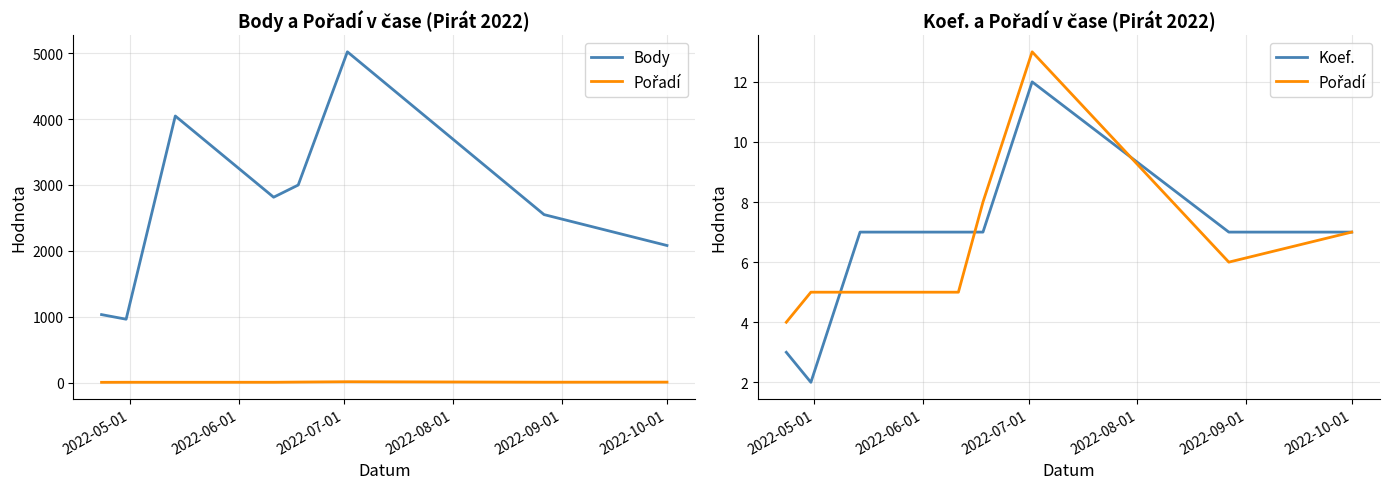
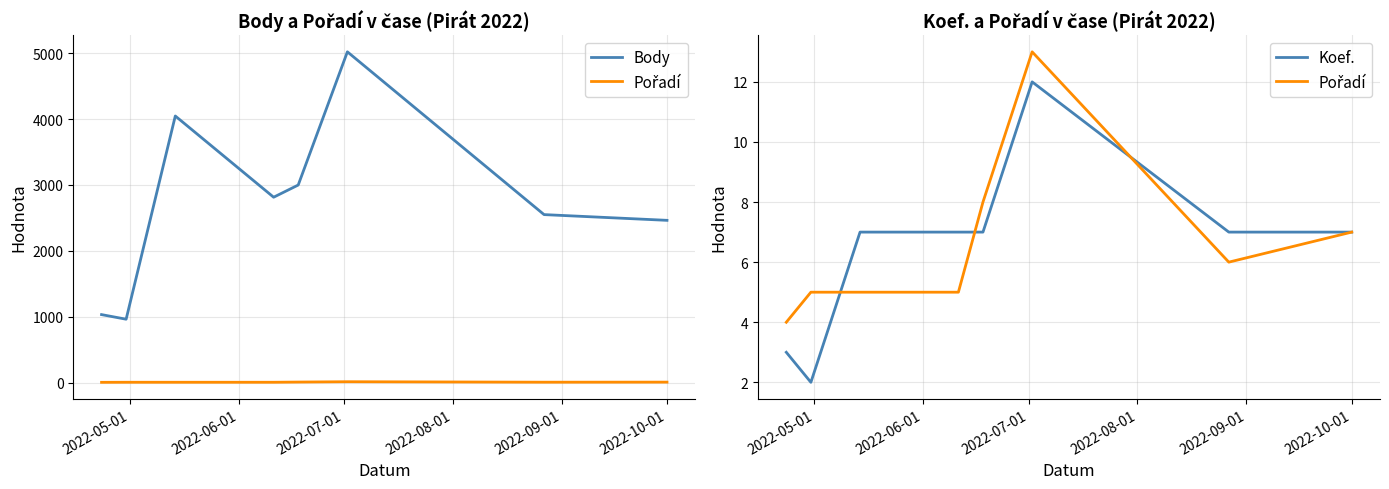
  {
    "Body a Pořadí v čase (Pirát 2022)": {
      "Body": {
-       "2022-10-01": 2100
+       "2022-10-01": 2500
      },
      "Pořadí": {
        "2022-10-01": 0
      }
    }
  }
